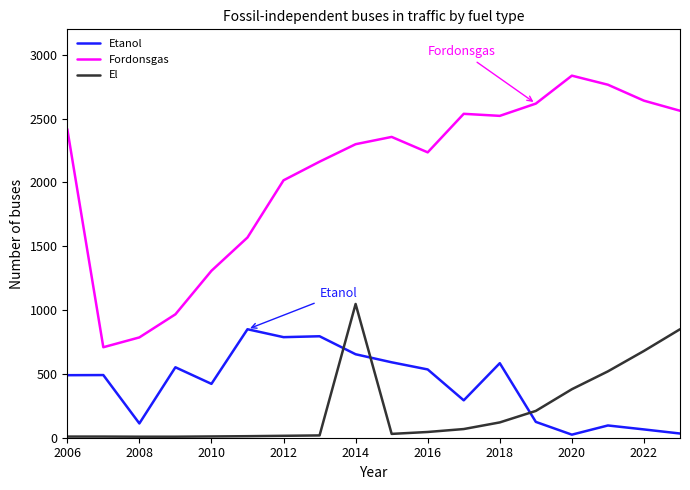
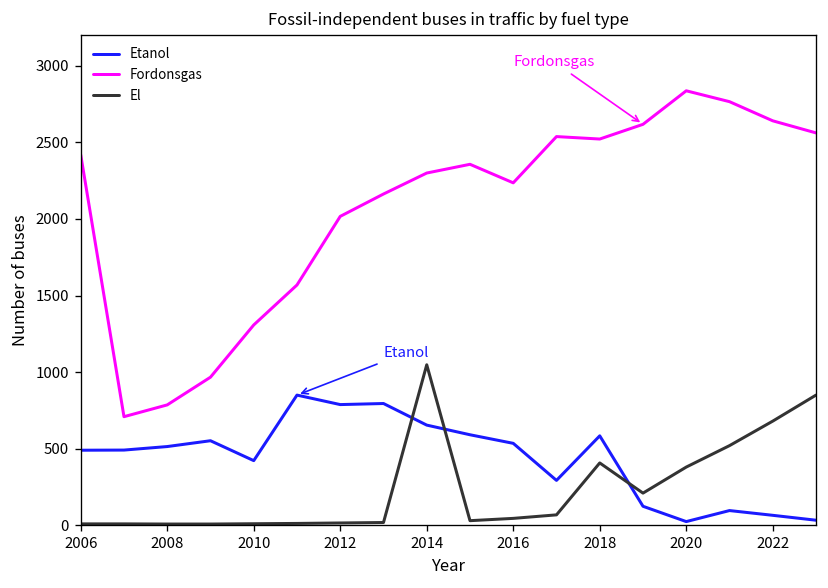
  {
    "Etanol": {
      "2006": 490,
-     "2008": 110,
+     "2008": 510,
      "2010": 420,
      "2012": 790,
      "2014": 650,
      "2016": 540,
      "2018": 580,
      "2020": 20,
      "2022": 70
    },
    "Fordonsgas": {
      "2006": 2420,
      "2008": 790,
      "2010": 1310,
      "2012": 2020,
      "2014": 2300,
      "2016": 2240,
      "2018": 2520,
      "2020": 2840,
      "2022": 2640
    },
    "El": {
      "2006": 10,
      "2008": 10,
      "2010": 10,
      "2012": 20,
      "2014": 1050,
      "2016": 50,
-     "2018": 120,
+     "2018": 410,
      "2020": 380,
      "2022": 680
    }
  }
